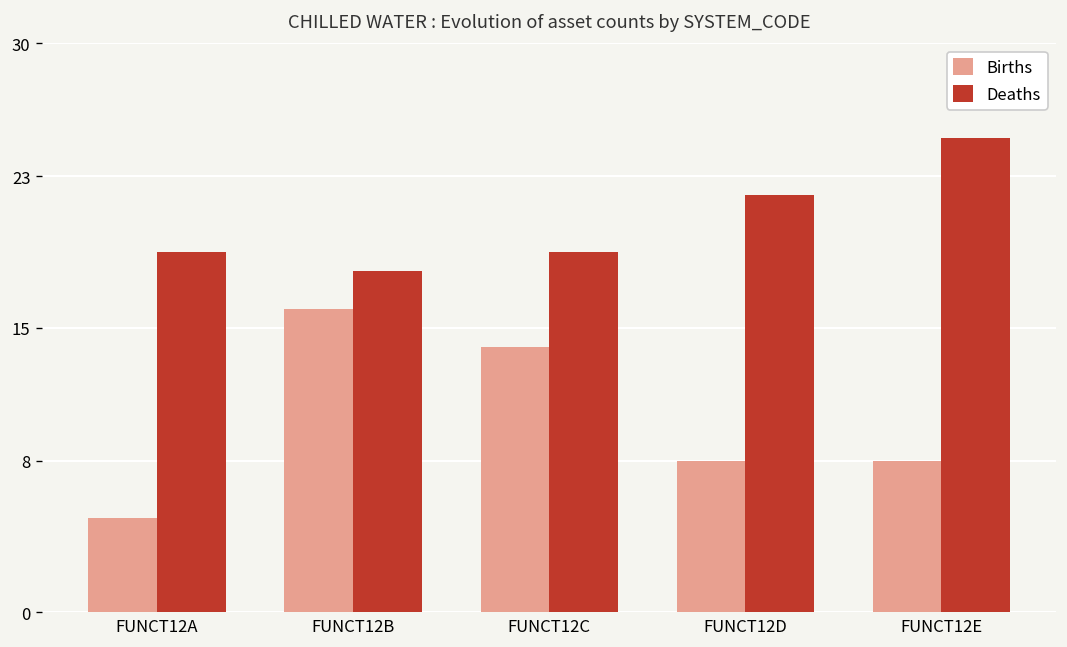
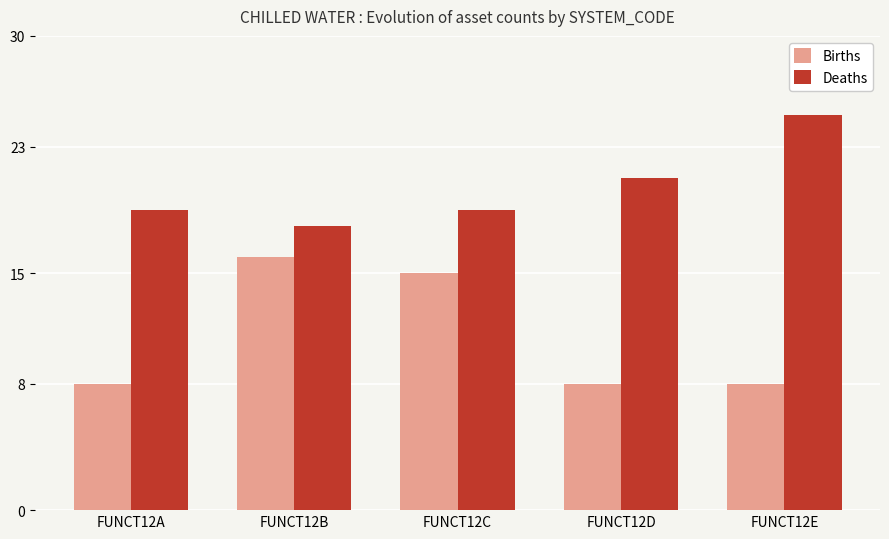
  {
    "Births": {
-     "FUNCT12A": 5,
+     "FUNCT12A": 8,
      "FUNCT12B": 16,
-     "FUNCT12C": 14,
+     "FUNCT12C": 15,
      "FUNCT12D": 8,
      "FUNCT12E": 8
    },
    "Deaths": {
      "FUNCT12A": 19,
      "FUNCT12B": 18,
      "FUNCT12C": 19,
-     "FUNCT12D": 22,
+     "FUNCT12D": 21,
      "FUNCT12E": 25
    }
  }
